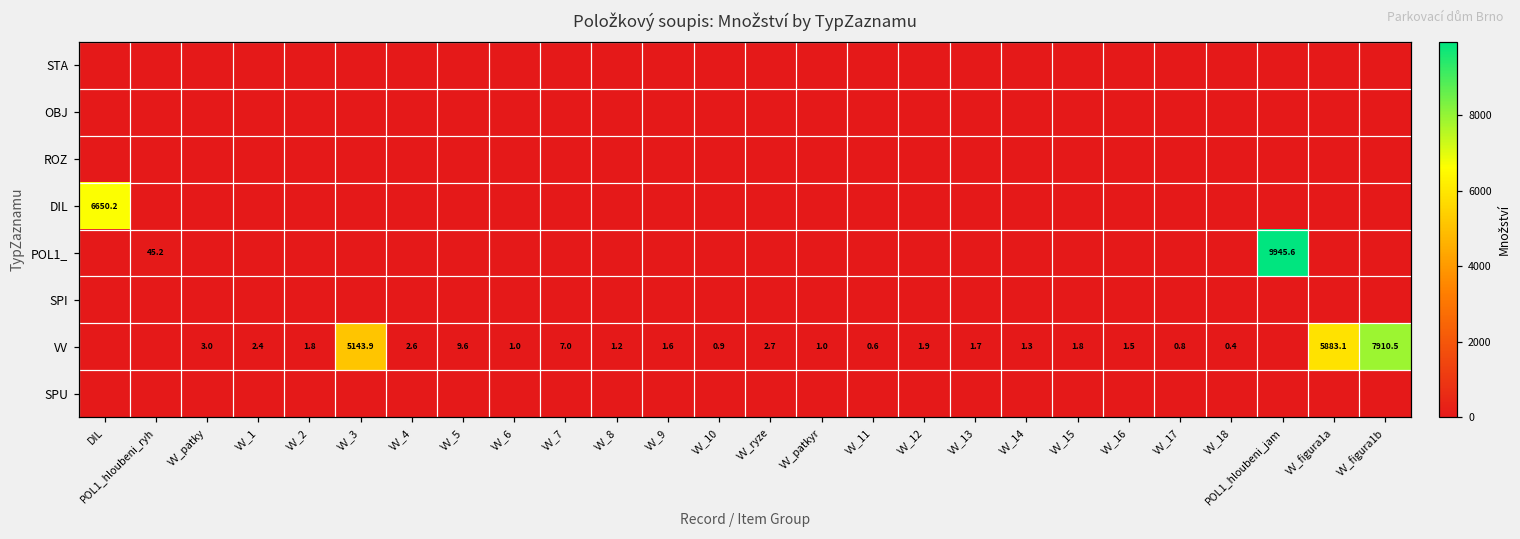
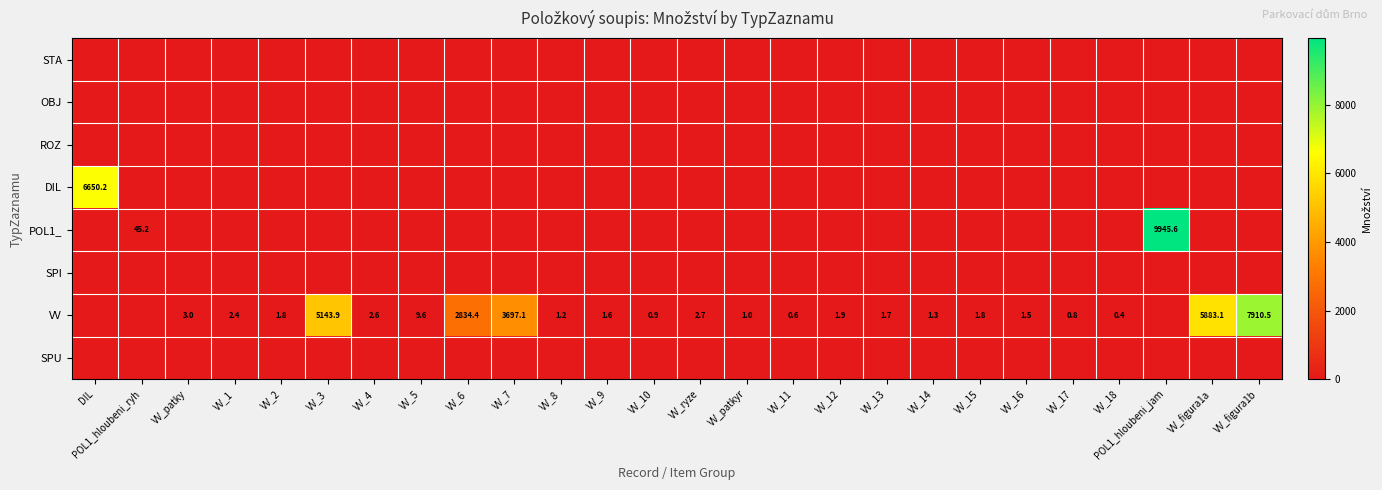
  {
    "DIL": {
      "DIL": 6650.2
    },
    "POL1_": {
      "POL1_hloubeni_ryh": 45.2,
      "POL1_hloubeni_jam": 9945.6
    },
    "VV": {
      "VV_patky": 3.0,
      "VV_1": 2.4,
      "VV_2": 1.8,
      "VV_3": 5143.9,
      "VV_4": 2.6,
      "VV_5": 9.6,
-     "VV_6": 1.0,
-     "VV_7": 7.0,
+     "VV_6": 2834.4,
+     "VV_7": 3697.1,
      "VV_8": 1.2,
      "VV_9": 1.6,
      "VV_10": 0.9,
      "VV_ryze": 2.7,
      "VV_patkyr": 1.0,
      "VV_11": 0.6,
      "VV_12": 1.9,
      "VV_13": 1.7,
      "VV_14": 1.3,
      "VV_15": 1.8,
      "VV_16": 1.5,
      "VV_17": 0.8,
      "VV_18": 0.4,
      "VV_figura1a": 5883.1,
      "VV_figura1b": 7910.5
    }
  }
